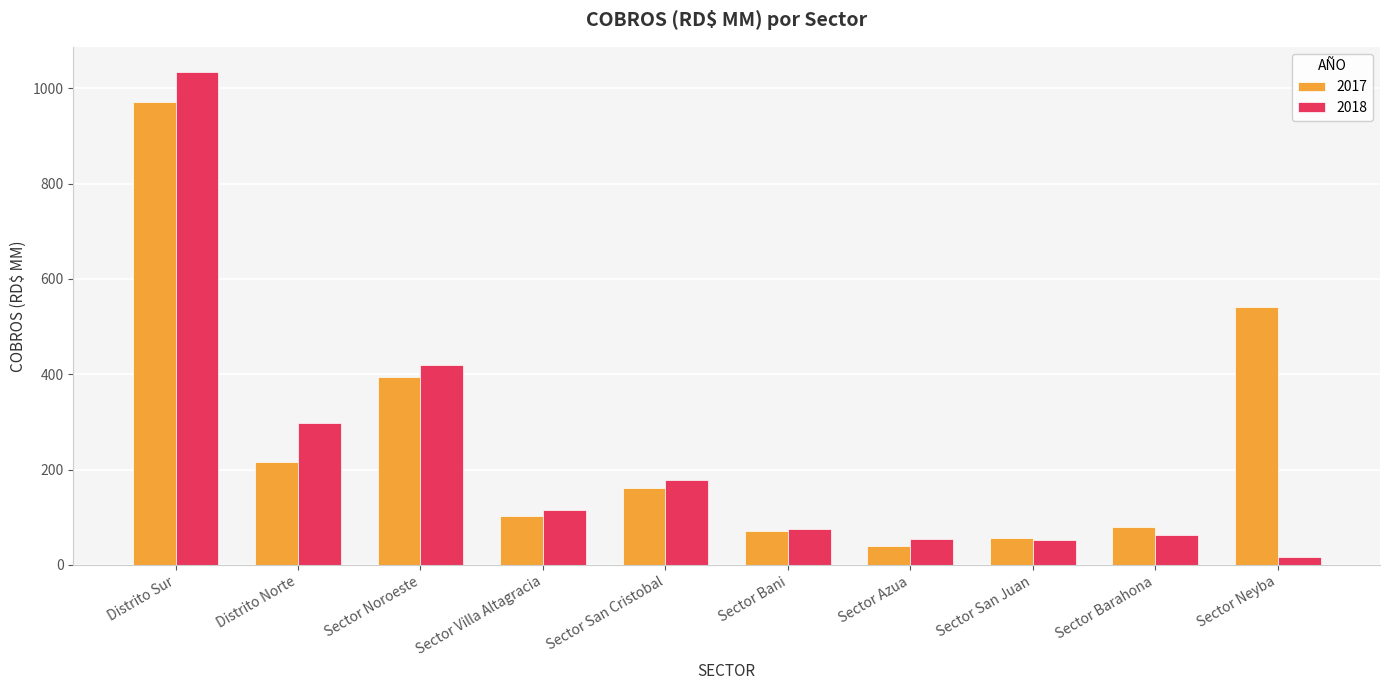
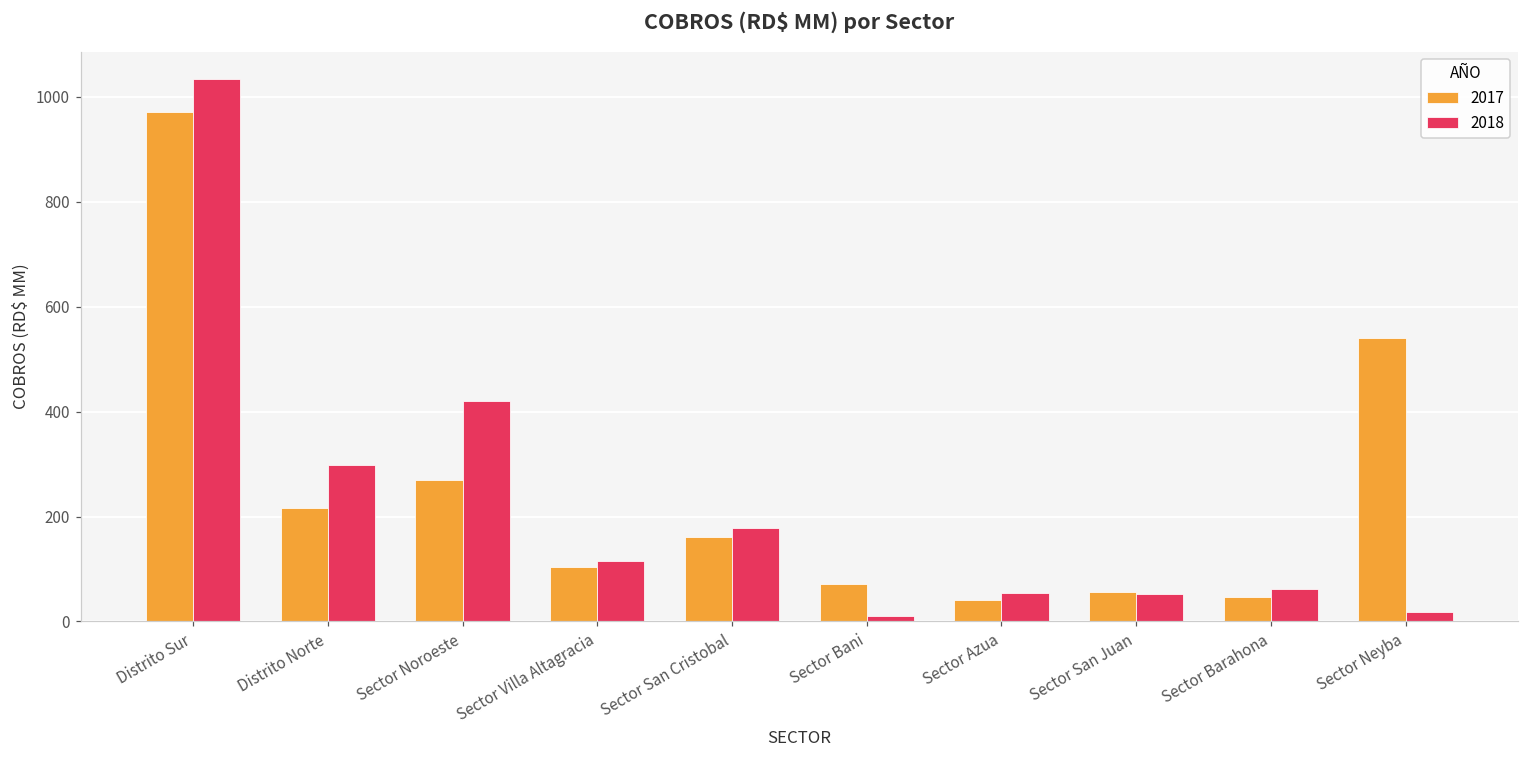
  {
    "2017": {
      "Distrito Sur": 970,
      "Distrito Norte": 220,
-     "Sector Noroeste": 390,
+     "Sector Noroeste": 270,
      "Sector Villa Altagracia": 100,
      "Sector San Cristobal": 160,
      "Sector Bani": 70,
      "Sector Azua": 40,
      "Sector San Juan": 60,
-     "Sector Barahona": 80,
+     "Sector Barahona": 50,
      "Sector Neyba": 540
    },
    "2018": {
      "Distrito Sur": 1030,
      "Distrito Norte": 300,
      "Sector Noroeste": 420,
      "Sector Villa Altagracia": 120,
      "Sector San Cristobal": 180,
-     "Sector Bani": 80,
+     "Sector Bani": 10,
      "Sector Azua": 50,
      "Sector San Juan": 50,
      "Sector Barahona": 60,
      "Sector Neyba": 20
    }
  }
